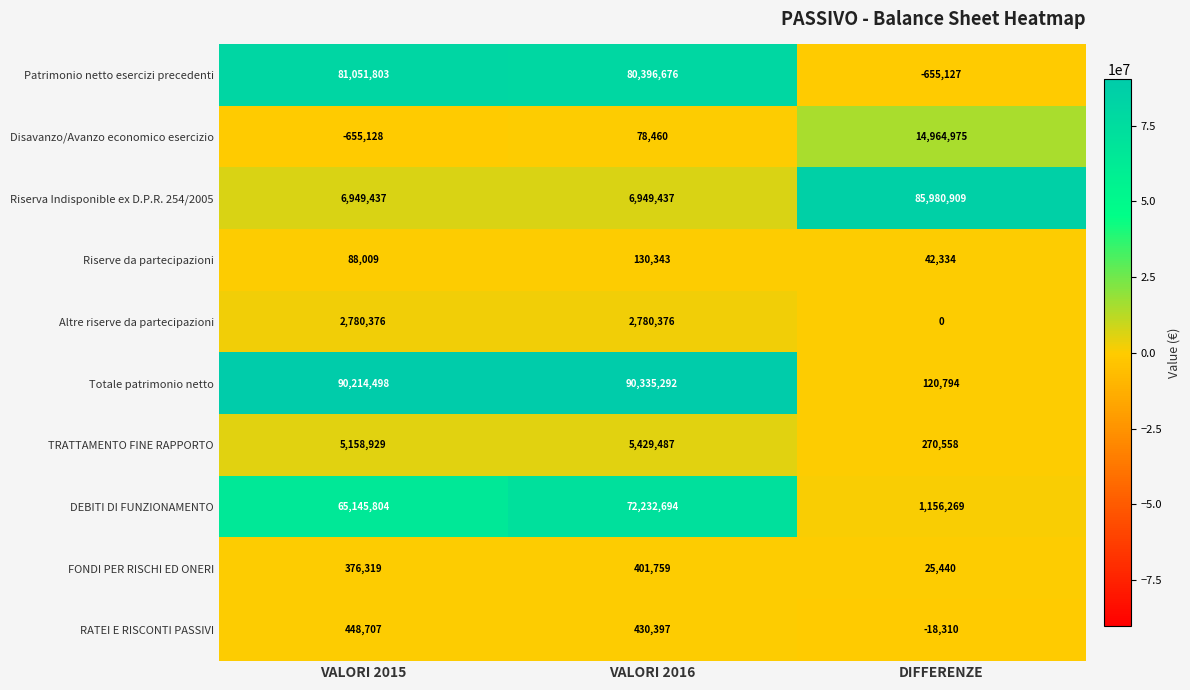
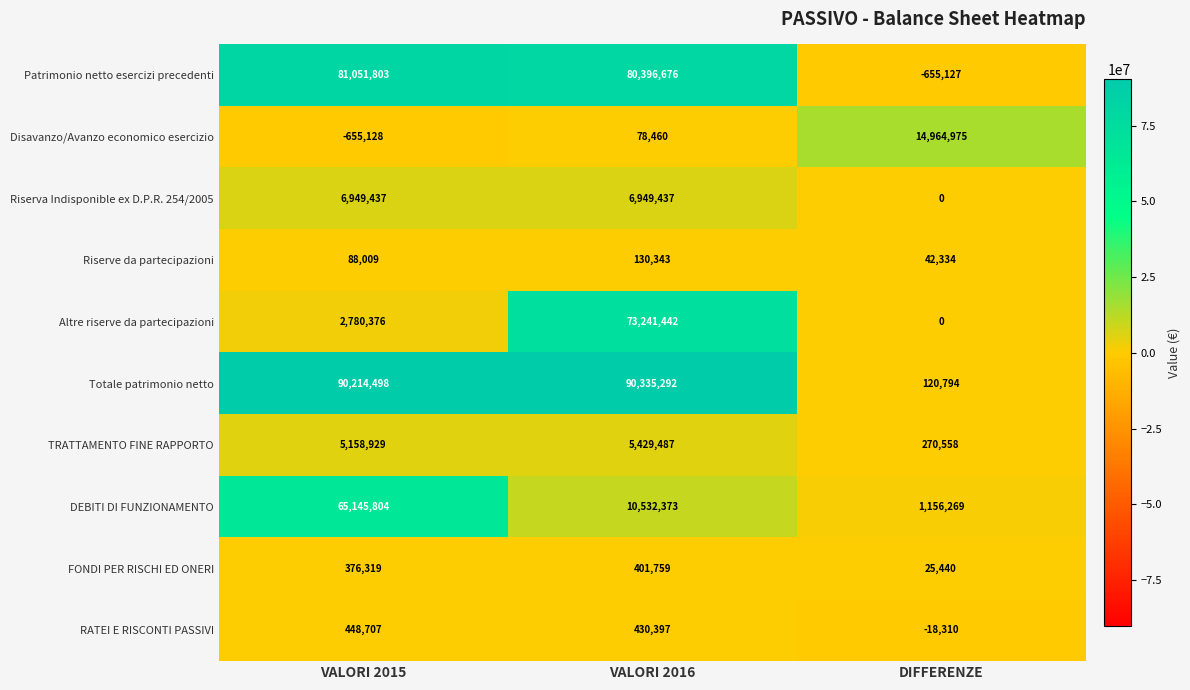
  {
    "Patrimonio netto esercizi precedenti": {
      "VALORI 2015": "81,051,803",
      "VALORI 2016": "80,396,676",
      "DIFFERENZE": "-655,127"
    },
    "Disavanzo/Avanzo economico esercizio": {
      "VALORI 2015": "-655,128",
      "VALORI 2016": "78,460",
      "DIFFERENZE": "14,964,975"
    },
    "Riserva Indisponible ex D.P.R. 254/2005": {
      "VALORI 2015": "6,949,437",
      "VALORI 2016": "6,949,437",
-     "DIFFERENZE": "85,980,909"
+     "DIFFERENZE": "0"
    },
    "Riserve da partecipazioni": {
      "VALORI 2015": "88,009",
      "VALORI 2016": "130,343",
      "DIFFERENZE": "42,334"
    },
    "Altre riserve da partecipazioni": {
      "VALORI 2015": "2,780,376",
-     "VALORI 2016": "2,780,376",
+     "VALORI 2016": "73,241,442",
      "DIFFERENZE": "0"
    },
    "Totale patrimonio netto": {
      "VALORI 2015": "90,214,498",
      "VALORI 2016": "90,335,292",
      "DIFFERENZE": "120,794"
    },
    "TRATTAMENTO FINE RAPPORTO": {
      "VALORI 2015": "5,158,929",
      "VALORI 2016": "5,429,487",
      "DIFFERENZE": "270,558"
    },
    "DEBITI DI FUNZIONAMENTO": {
      "VALORI 2015": "65,145,804",
-     "VALORI 2016": "72,232,694",
+     "VALORI 2016": "10,532,373",
      "DIFFERENZE": "1,156,269"
    },
    "FONDI PER RISCHI ED ONERI": {
      "VALORI 2015": "376,319",
      "VALORI 2016": "401,759",
      "DIFFERENZE": "25,440"
    },
    "RATEI E RISCONTI PASSIVI": {
      "VALORI 2015": "448,707",
      "VALORI 2016": "430,397",
      "DIFFERENZE": "-18,310"
    }
  }
